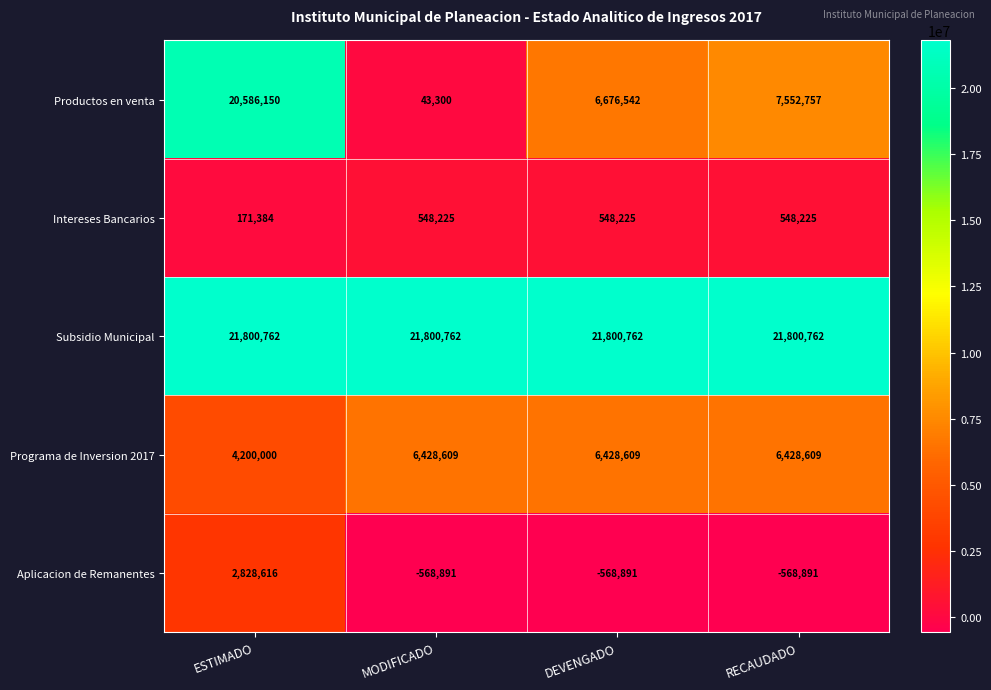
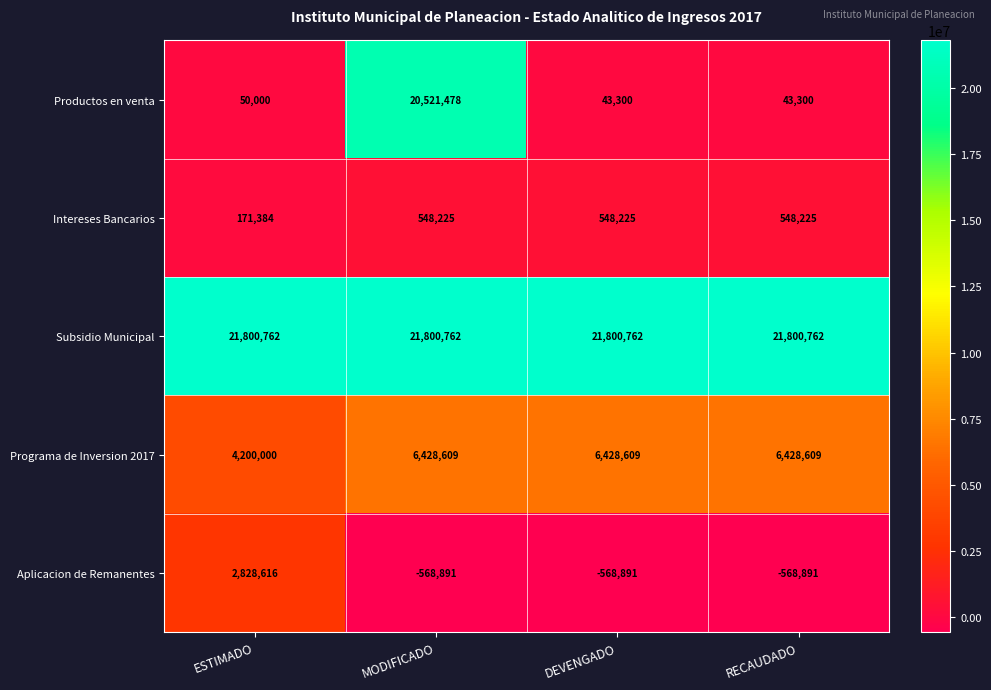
  {
    "Productos en venta": {
-     "ESTIMADO": "20,586,150",
-     "MODIFICADO": "43,300",
-     "DEVENGADO": "6,676,542",
-     "RECAUDADO": "7,552,757"
+     "ESTIMADO": "50,000",
+     "MODIFICADO": "20,521,478",
+     "DEVENGADO": "43,300",
+     "RECAUDADO": "43,300"
    },
    "Intereses Bancarios": {
      "ESTIMADO": "171,384",
      "MODIFICADO": "548,225",
      "DEVENGADO": "548,225",
      "RECAUDADO": "548,225"
    },
    "Subsidio Municipal": {
      "ESTIMADO": "21,800,762",
      "MODIFICADO": "21,800,762",
      "DEVENGADO": "21,800,762",
      "RECAUDADO": "21,800,762"
    },
    "Programa de Inversion 2017": {
      "ESTIMADO": "4,200,000",
      "MODIFICADO": "6,428,609",
      "DEVENGADO": "6,428,609",
      "RECAUDADO": "6,428,609"
    },
    "Aplicacion de Remanentes": {
      "ESTIMADO": "2,828,616",
      "MODIFICADO": "-568,891",
      "DEVENGADO": "-568,891",
      "RECAUDADO": "-568,891"
    }
  }
